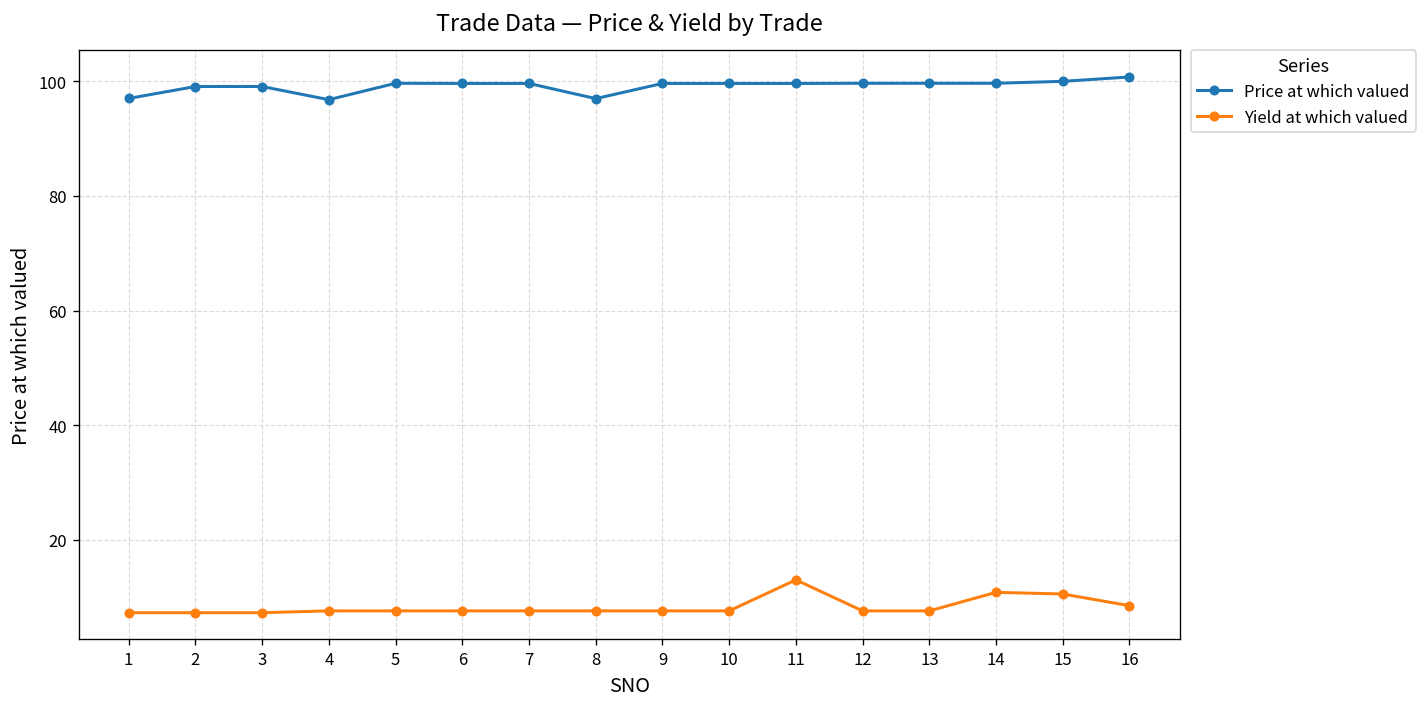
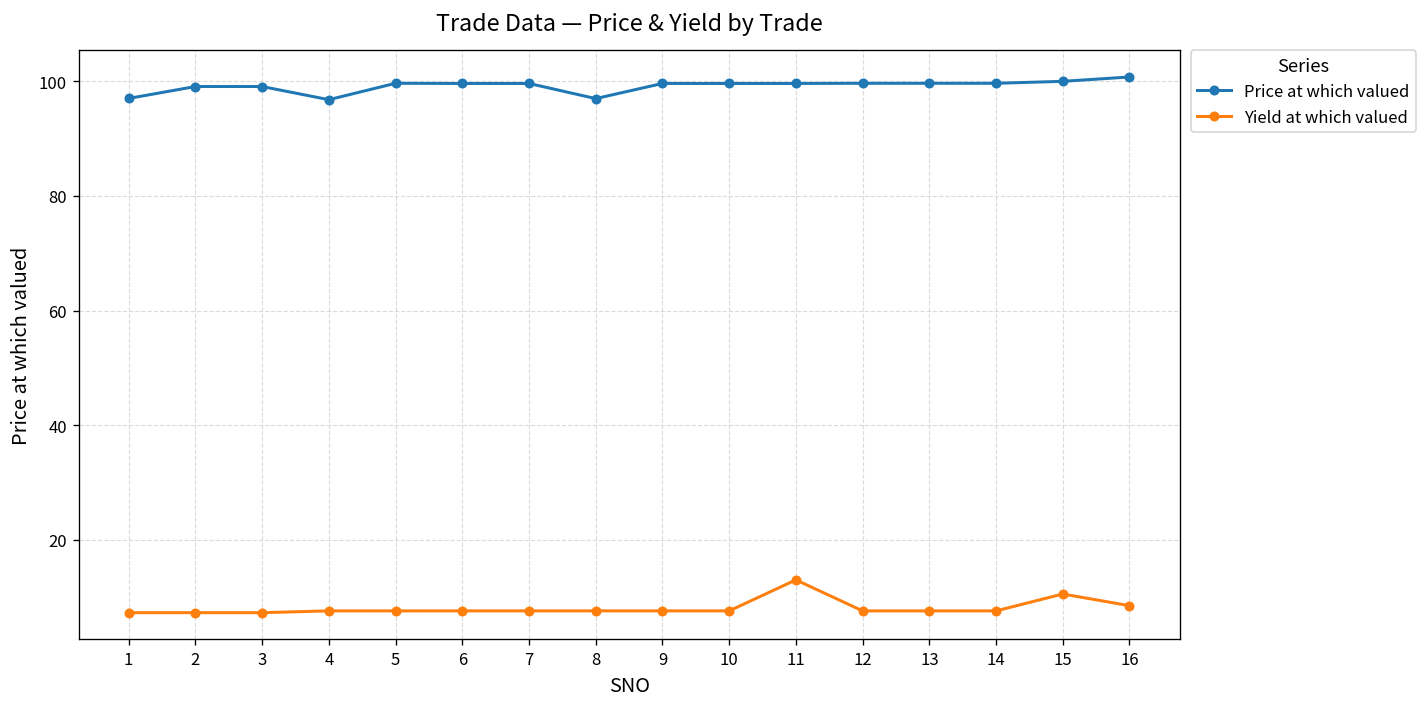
  {
    "Price at which valued": {
      "1": 97,
      "2": 99,
      "3": 99,
      "4": 97,
      "5": 100,
      "6": 100,
      "7": 100,
      "8": 97,
      "9": 100,
      "10": 100,
      "11": 100,
      "12": 100,
      "13": 100,
      "14": 100,
      "15": 100,
      "16": 101
    },
    "Yield at which valued": {
      "1": 7,
      "2": 7,
      "3": 7,
      "4": 8,
      "5": 8,
      "6": 8,
      "7": 8,
      "8": 8,
      "9": 8,
      "10": 8,
      "11": 13,
      "12": 8,
      "13": 8,
-     "14": 11,
+     "14": 8,
      "15": 11,
      "16": 9
    }
  }
